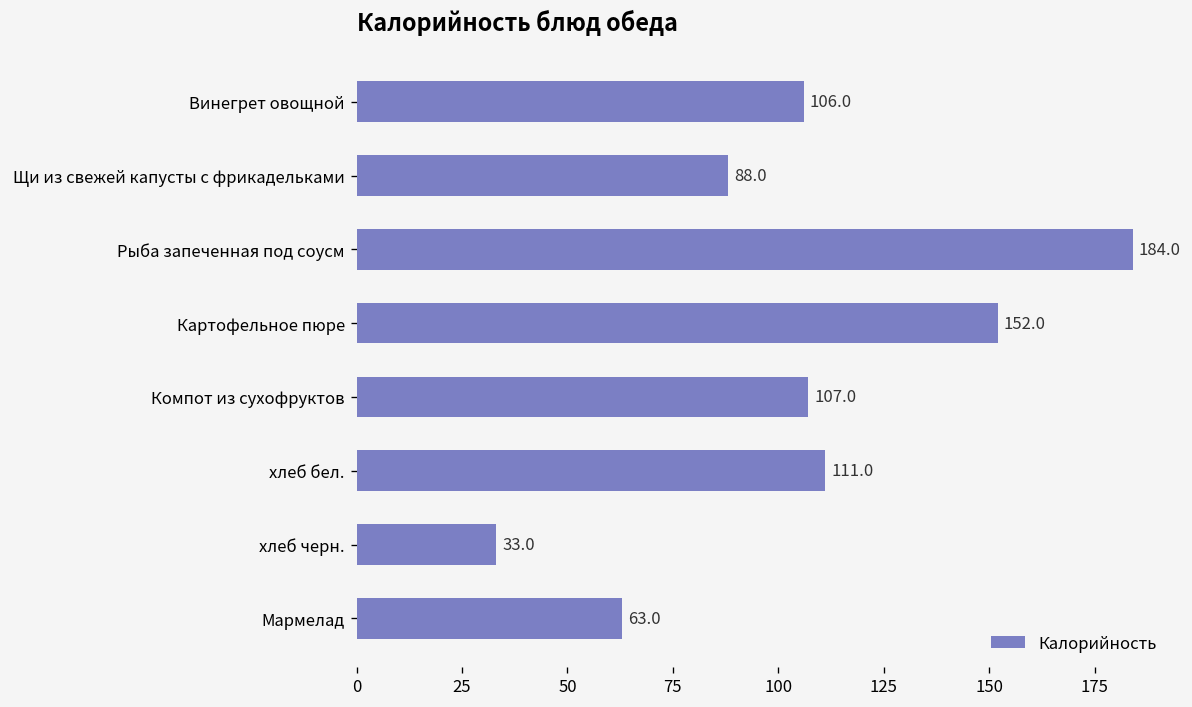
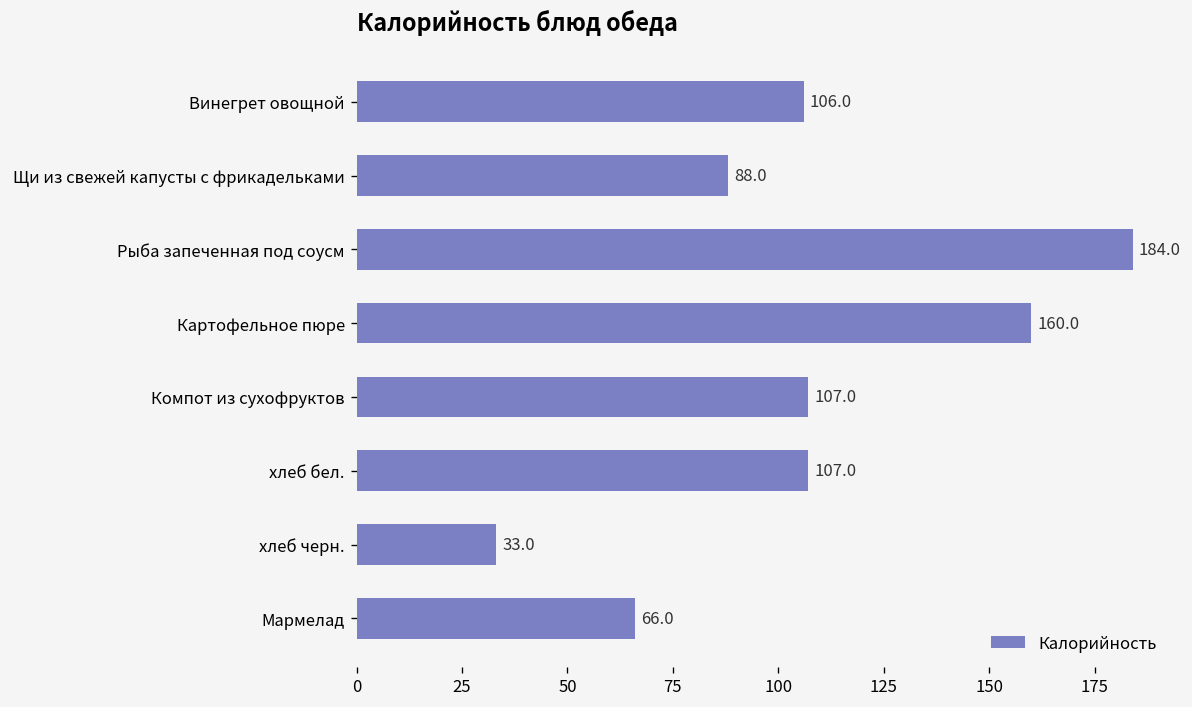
  {
    "Винегрет овощной": 106.0,
    "Щи из свежей капусты с фрикадельками": 88.0,
    "Рыба запеченная под соусм": 184.0,
-   "Картофельное пюре": 152.0,
+   "Картофельное пюре": 160.0,
    "Компот из сухофруктов": 107.0,
-   "хлеб бел.": 111.0,
+   "хлеб бел.": 107.0,
    "хлеб черн.": 33.0,
-   "Мармелад": 63.0
+   "Мармелад": 66.0
  }
